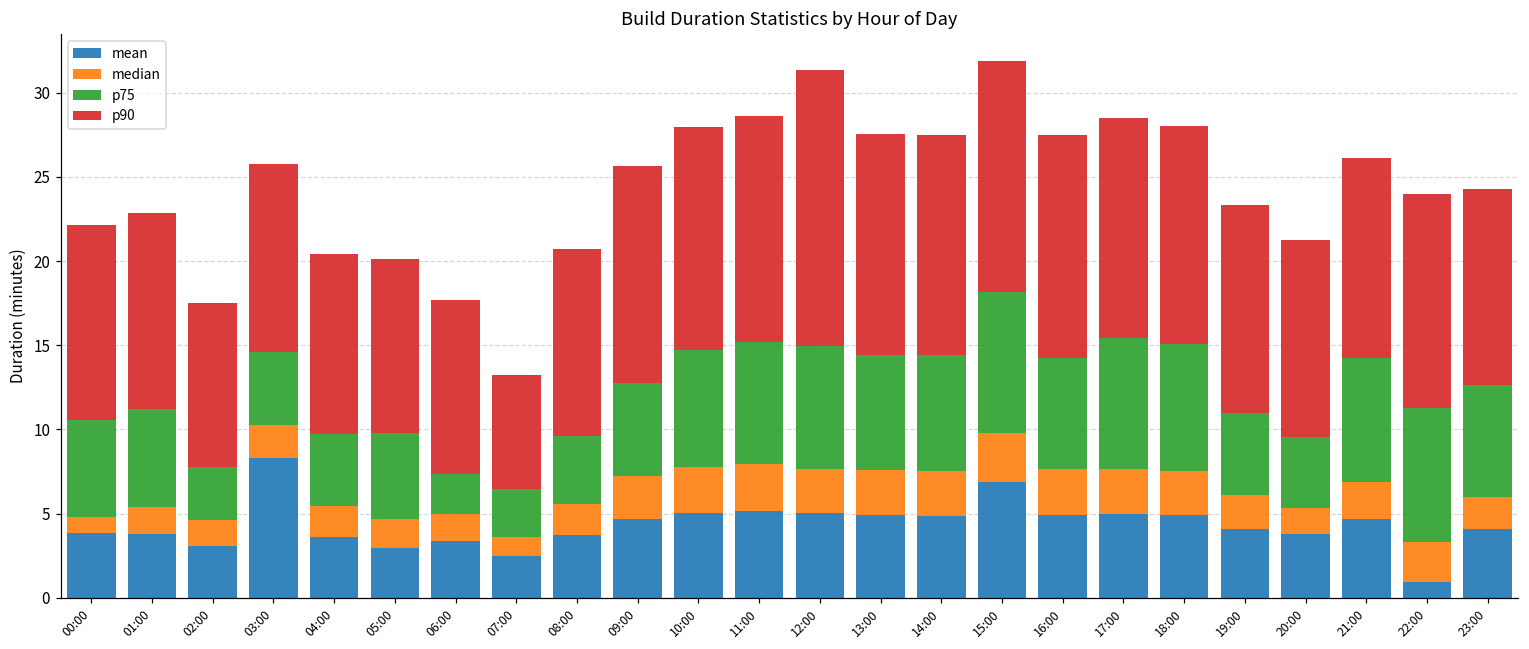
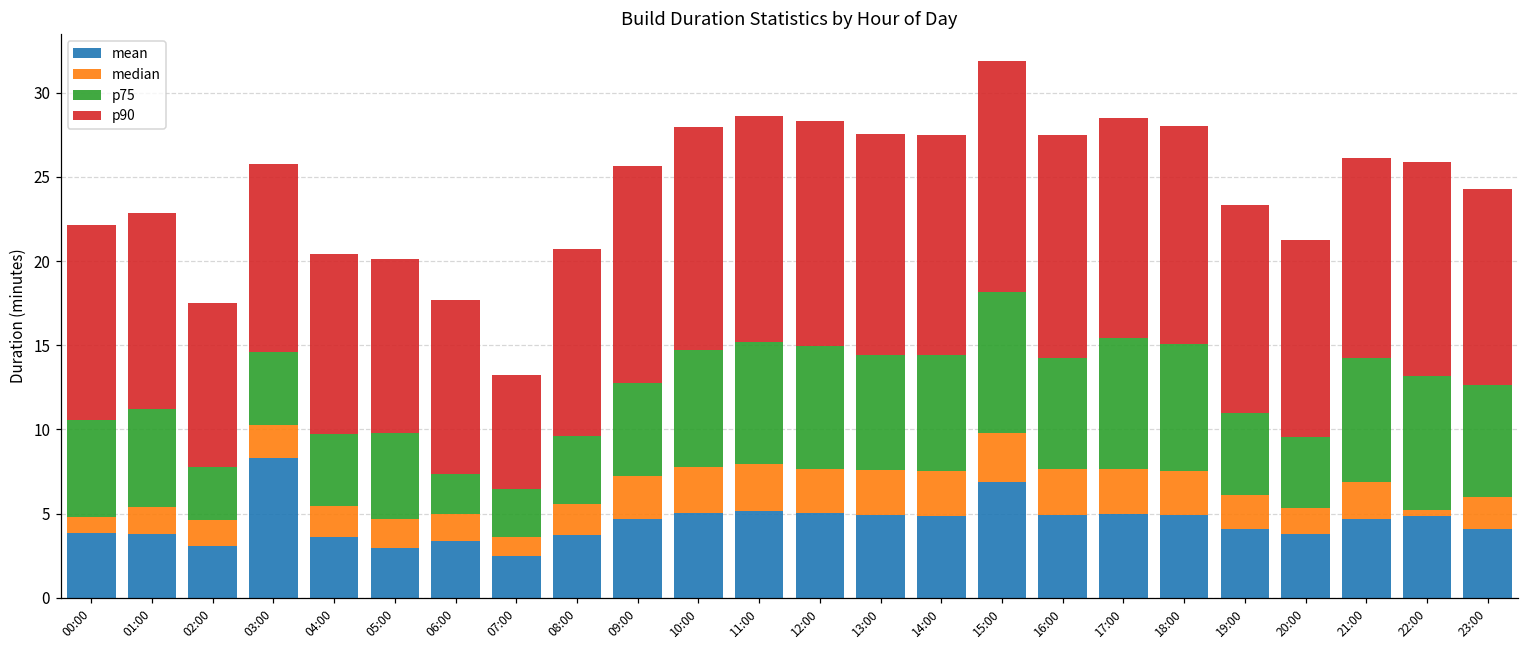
  {
    "mean": {
      "00:00": 3.9,
      "01:00": 3.8,
      "02:00": 3.1,
      "03:00": 8.3,
      "04:00": 3.6,
      "05:00": 2.9,
      "06:00": 3.4,
      "07:00": 2.5,
      "08:00": 3.8,
      "09:00": 4.7,
      "10:00": 5.0,
      "11:00": 5.2,
      "12:00": 5.0,
      "13:00": 4.9,
      "14:00": 4.9,
      "15:00": 6.9,
      "16:00": 4.9,
      "17:00": 5.0,
      "18:00": 4.9,
      "19:00": 4.1,
      "20:00": 3.8,
      "21:00": 4.7,
-     "22:00": 1.0,
+     "22:00": 4.9,
      "23:00": 4.1
    },
    "median": {
      "00:00": 0.9,
      "01:00": 1.6,
      "02:00": 1.5,
      "03:00": 2.0,
      "04:00": 1.8,
      "05:00": 1.7,
      "06:00": 1.6,
      "07:00": 1.1,
      "08:00": 1.8,
      "09:00": 2.6,
      "10:00": 2.8,
      "11:00": 2.8,
      "12:00": 2.6,
      "13:00": 2.7,
      "14:00": 2.6,
      "15:00": 2.9,
      "16:00": 2.7,
      "17:00": 2.7,
      "18:00": 2.6,
      "19:00": 2.0,
      "20:00": 1.6,
      "21:00": 2.2,
-     "22:00": 2.4,
+     "22:00": 0.3,
      "23:00": 1.9
    },
    "p75": {
      "00:00": 5.8,
      "01:00": 5.8,
      "02:00": 3.2,
      "03:00": 4.3,
      "04:00": 4.3,
      "05:00": 5.1,
      "06:00": 2.4,
      "07:00": 2.9,
      "08:00": 4.0,
      "09:00": 5.6,
      "10:00": 6.9,
      "11:00": 7.3,
      "12:00": 7.3,
      "13:00": 6.8,
      "14:00": 6.9,
      "15:00": 8.4,
      "16:00": 6.6,
      "17:00": 7.8,
      "18:00": 7.5,
      "19:00": 4.9,
      "20:00": 4.2,
      "21:00": 7.4,
      "22:00": 8.0,
      "23:00": 6.7
    },
    "p90": {
      "00:00": 11.6,
      "01:00": 11.7,
      "02:00": 9.7,
      "03:00": 11.1,
      "04:00": 10.7,
      "05:00": 10.3,
      "06:00": 10.4,
      "07:00": 6.8,
      "08:00": 11.2,
      "09:00": 12.9,
      "10:00": 13.2,
      "11:00": 13.4,
-     "12:00": 16.4,
+     "12:00": 13.3,
      "13:00": 13.1,
      "14:00": 13.1,
      "15:00": 13.7,
      "16:00": 13.2,
      "17:00": 13.1,
      "18:00": 12.9,
      "19:00": 12.3,
      "20:00": 11.7,
      "21:00": 11.9,
      "22:00": 12.7,
      "23:00": 11.7
    }
  }
